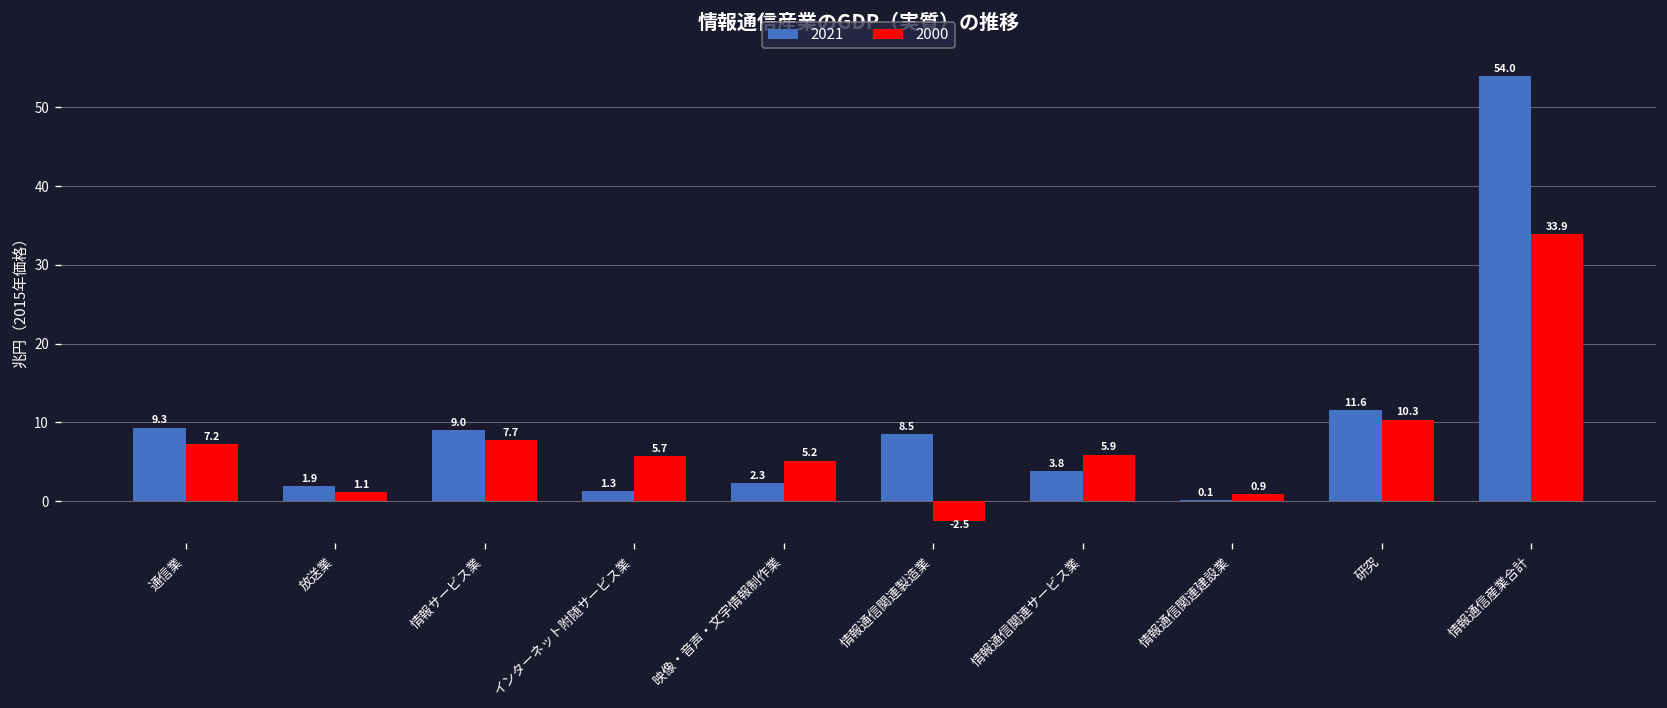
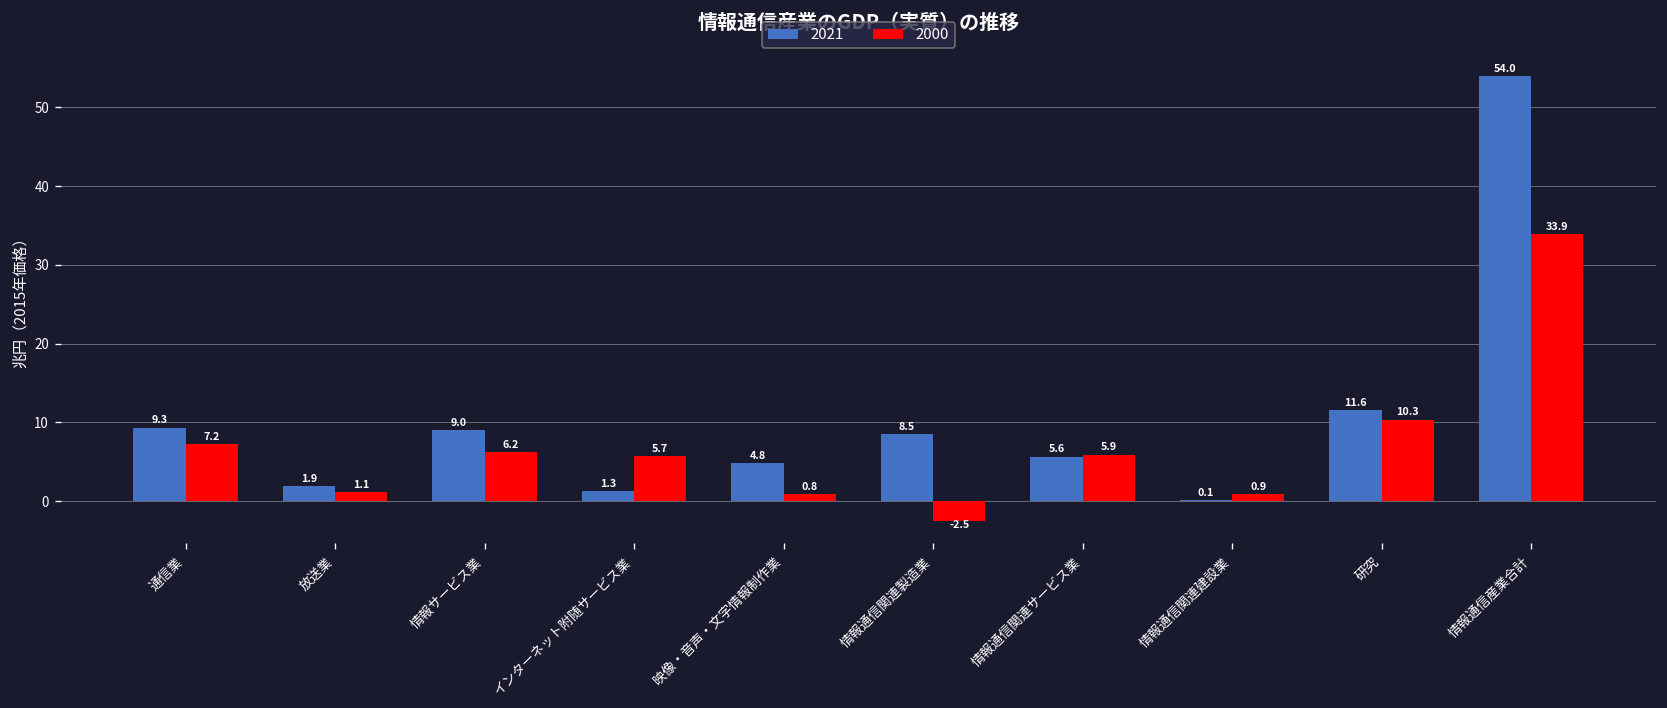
  {
    "2021": {
      "通信業": 9.3,
      "放送業": 1.9,
      "情報サービス業": 9.0,
      "インターネット附随サービス業": 1.3,
-     "映像・音声・文字情報制作業": 2.3,
+     "映像・音声・文字情報制作業": 4.8,
      "情報通信関連製造業": 8.5,
-     "情報通信関連サービス業": 3.8,
+     "情報通信関連サービス業": 5.6,
      "情報通信関連建設業": 0.1,
      "研究": 11.6,
      "情報通信産業合計": 54.0
    },
    "2000": {
      "通信業": 7.2,
      "放送業": 1.1,
-     "情報サービス業": 7.7,
+     "情報サービス業": 6.2,
      "インターネット附随サービス業": 5.7,
-     "映像・音声・文字情報制作業": 5.2,
+     "映像・音声・文字情報制作業": 0.8,
      "情報通信関連製造業": -2.5,
      "情報通信関連サービス業": 5.9,
      "情報通信関連建設業": 0.9,
      "研究": 10.3,
      "情報通信産業合計": 33.9
    }
  }
